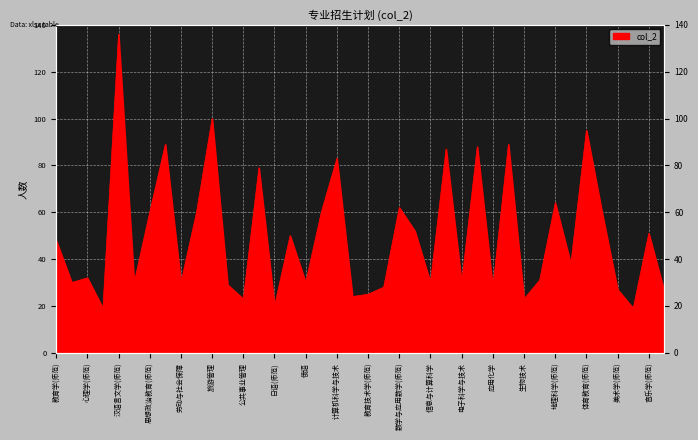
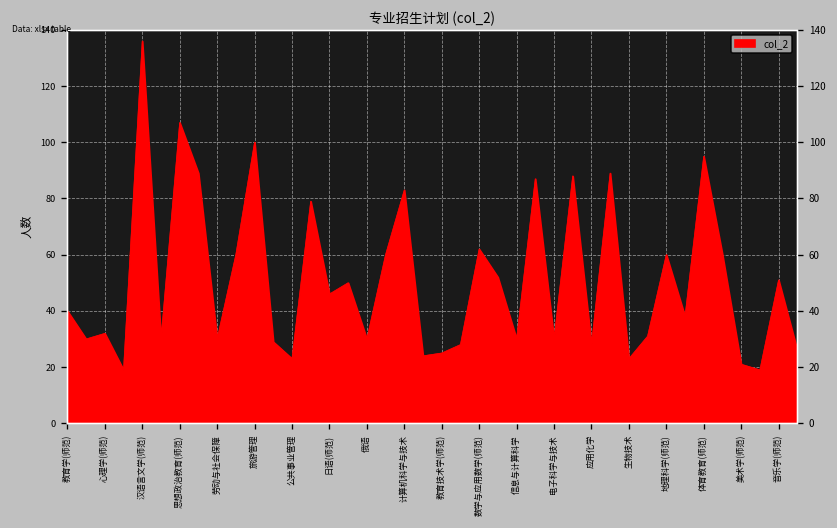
  {
-   "教育学(师范)": 48,
+   "教育学(师范)": 40,
    "心理学(师范)": 32,
    "汉语言文学(师范)": 136,
-   "思想政治教育(师范)": 60,
+   "思想政治教育(师范)": 107,
    "劳动与社会保障": 30,
    "旅游管理": 100,
    "公共事业管理": 23,
-   "日语(师范)": 20,
+   "日语(师范)": 46,
    "俄语": 30,
    "计算机科学与技术": 83,
    "教育技术学(师范)": 25,
    "数学与应用数学(师范)": 62,
    "信息与计算科学": 30,
    "电子科学与技术": 30,
    "应用化学": 28,
    "生物技术": 23,
-   "地理科学(师范)": 64,
+   "地理科学(师范)": 60,
    "体育教育(师范)": 95,
-   "美术学(师范)": 27,
+   "美术学(师范)": 21,
    "音乐学(师范)": 51
  }
